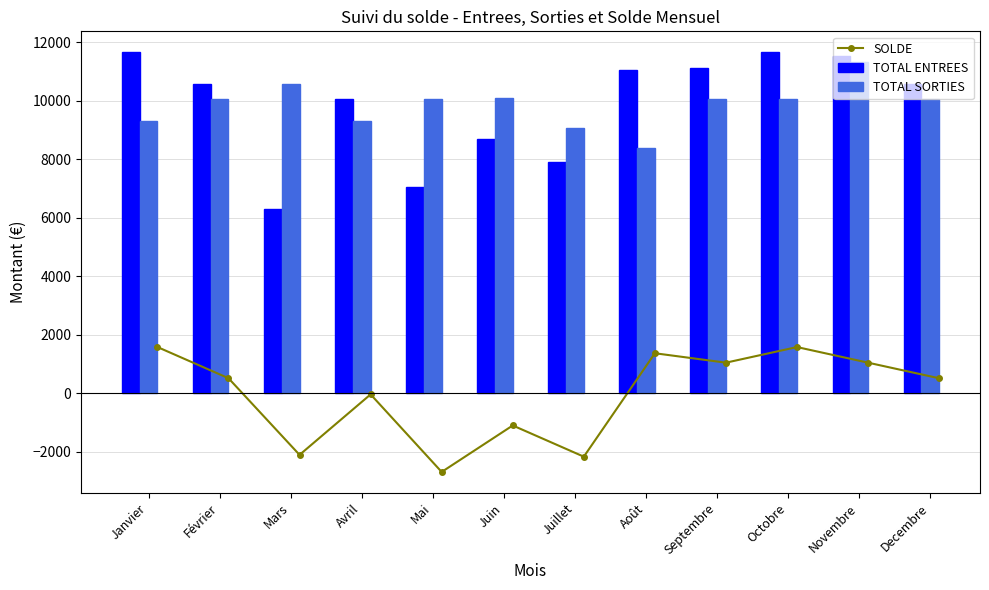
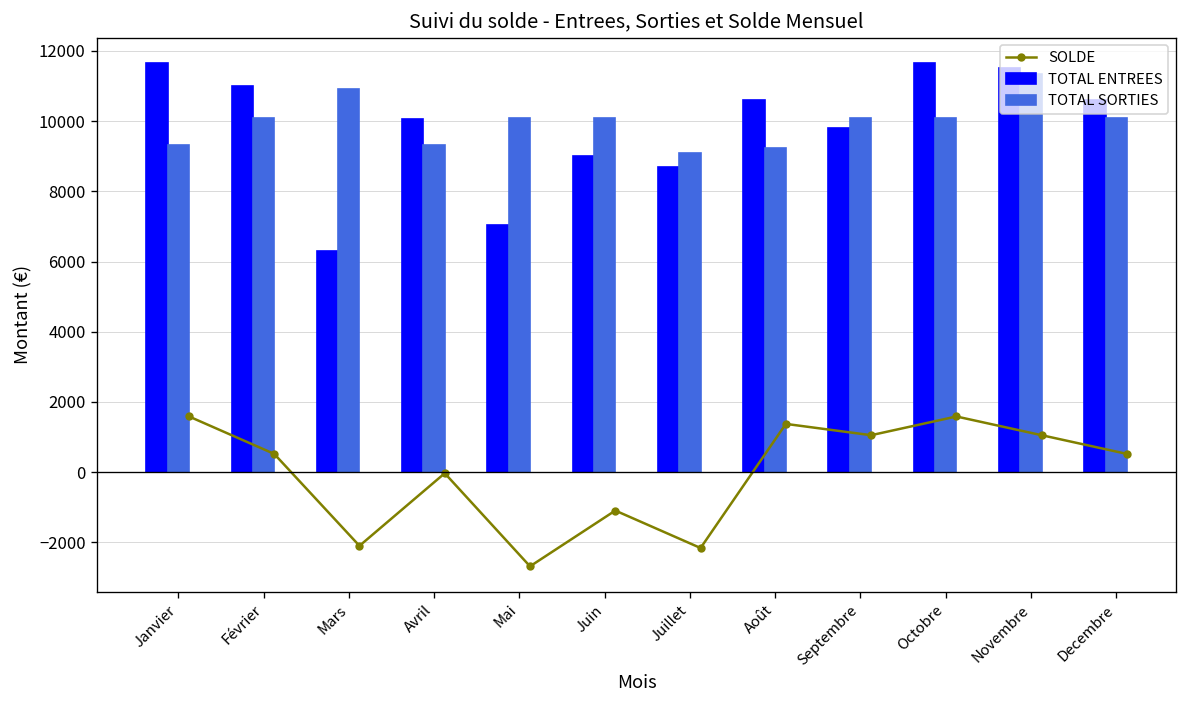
  {
    "TOTAL ENTREES": {
      "Janvier": 11700,
-     "Février": 10600,
+     "Février": 11000,
      "Mars": 6300,
      "Avril": 10100,
      "Mai": 7100,
-     "Juin": 8700,
-     "Juillet": 7900,
-     "Août": 11100,
-     "Septembre": 11100,
+     "Juin": 9000,
+     "Juillet": 8700,
+     "Août": 10600,
+     "Septembre": 9800,
      "Octobre": 11700
    },
    "TOTAL SORTIES": {
      "Janvier": 9300,
      "Février": 10100,
-     "Mars": 10600,
+     "Mars": 10900,
      "Avril": 9300,
      "Mai": 10100,
      "Juin": 10100,
      "Juillet": 9100,
-     "Août": 8400,
+     "Août": 9200,
      "Septembre": 10100,
      "Octobre": 10100
    }
  }
